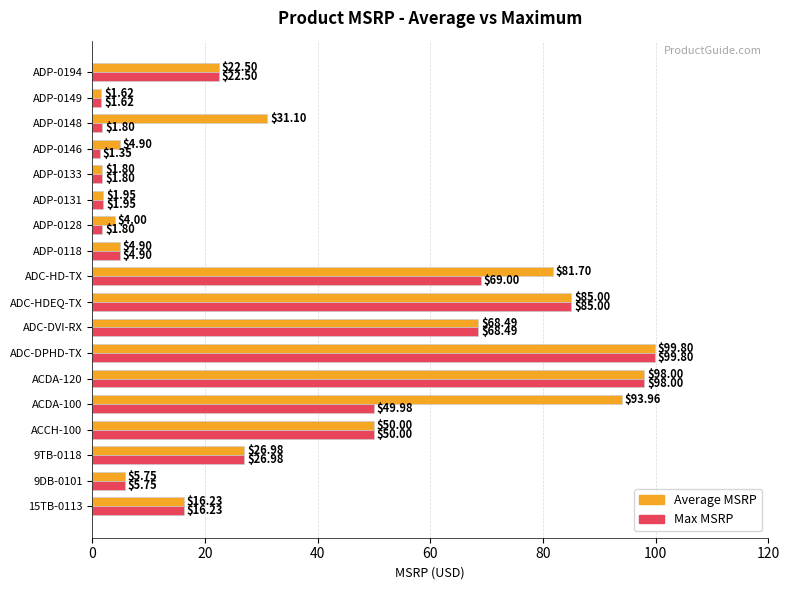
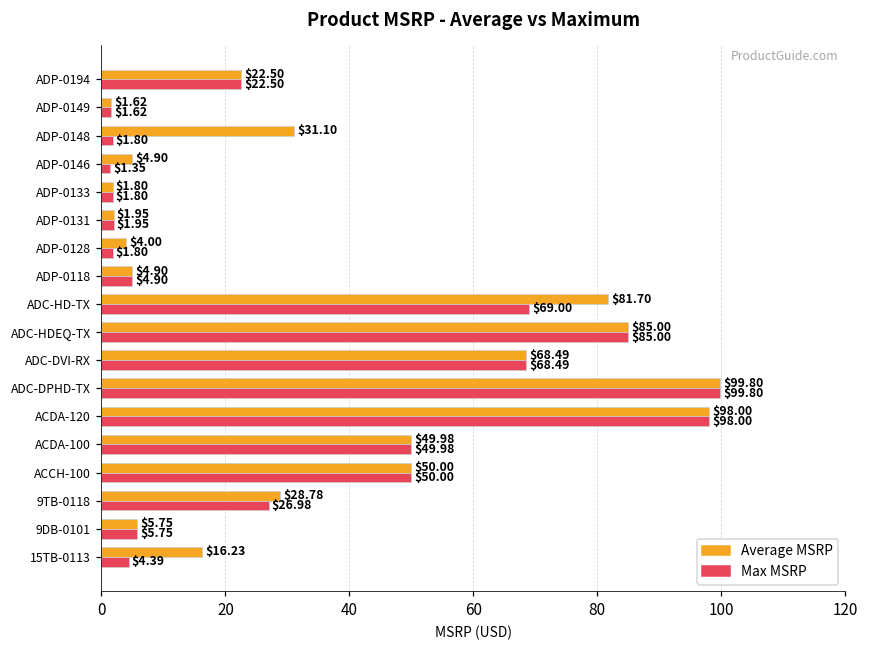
  {
    "Average MSRP": {
      "ADP-0148": "$31.10",
      "ADP-0146": "$4.90",
      "ADC-HD-TX": "$81.70",
-     "ACDA-100": "$93.96",
-     "9TB-0118": "$26.98"
+     "ACDA-100": "$49.98",
+     "9TB-0118": "$28.78"
    },
    "Max MSRP": {
      "ADP-0148": "$1.80",
      "ADP-0146": "$1.35",
      "ADC-HD-TX": "$69.00",
      "ACDA-100": "$49.98",
-     "15TB-0113": "$16.23"
+     "15TB-0113": "$4.39"
    }
  }
